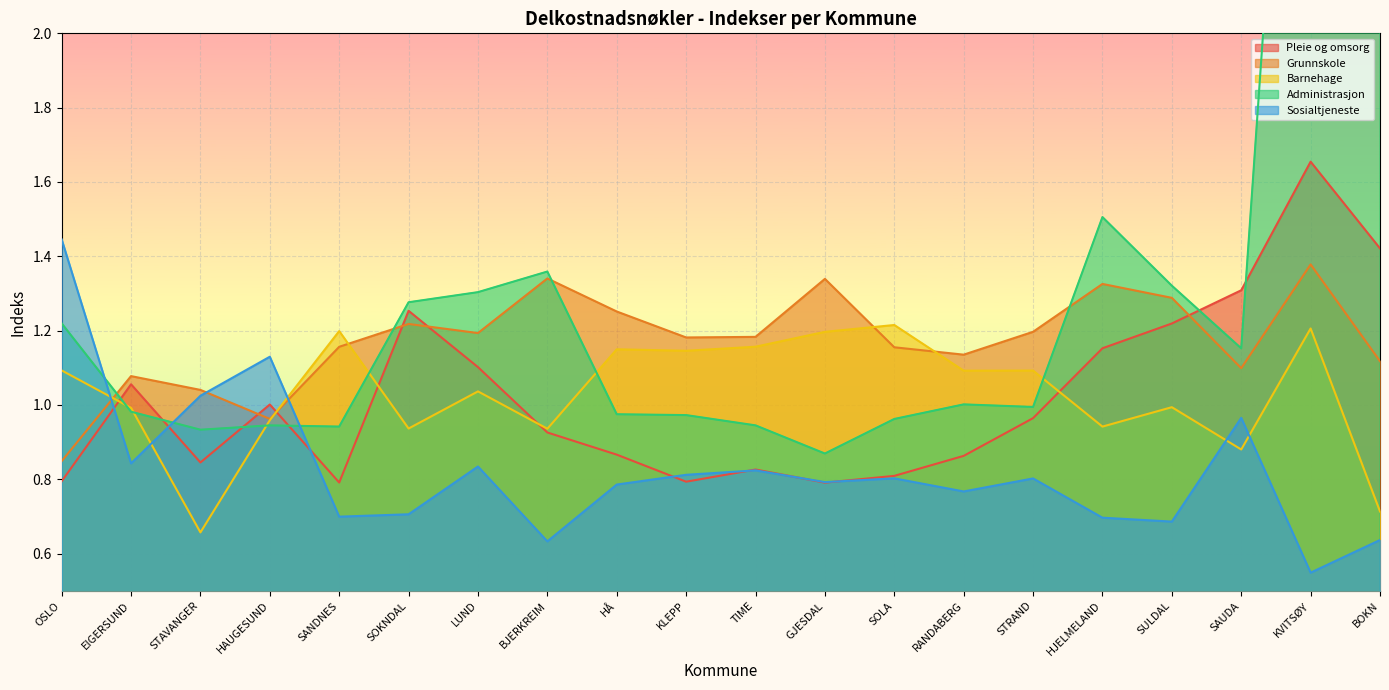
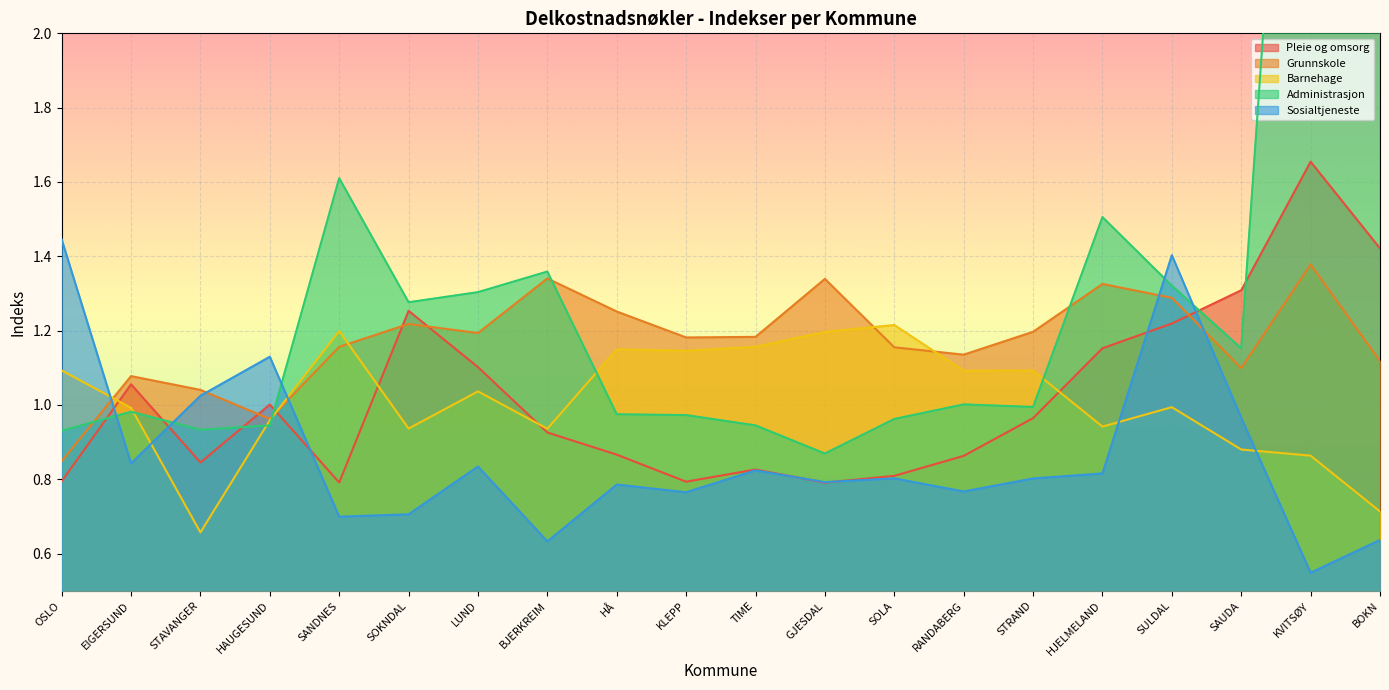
  {
    "Barnehage": {
      "OSLO": 1.09,
      "EIGERSUND": 0.99,
      "STAVANGER": 0.66,
      "SANDNES": 1.20,
      "SOKNDAL": 0.94,
      "LUND": 1.04,
      "BJERKREIM": 0.94,
      "HÅ": 1.15,
      "KLEPP": 1.15,
      "TIME": 1.16,
      "GJESDAL": 1.20,
      "SOLA": 1.22,
      "RANDABERG": 1.09,
      "STRAND": 1.09,
      "HJELMELAND": 0.94,
      "SULDAL": 0.99,
      "SAUDA": 0.88,
-     "KVITSØY": 1.21,
+     "KVITSØY": 0.86,
      "BOKN": 0.71
    },
    "Administrasjon": {
-     "OSLO": 1.22,
+     "OSLO": 0.93,
      "EIGERSUND": 0.98,
      "STAVANGER": 0.93,
      "HAUGESUND": 0.95,
-     "SANDNES": 0.94,
+     "SANDNES": 1.61,
      "SOKNDAL": 1.28,
      "LUND": 1.30,
      "BJERKREIM": 1.36,
      "HÅ": 0.98,
      "KLEPP": 0.97,
      "TIME": 0.95,
      "GJESDAL": 0.87,
      "SOLA": 0.96,
      "RANDABERG": 1.00,
      "STRAND": 0.99,
      "HJELMELAND": 1.51,
      "SULDAL": 1.32,
      "SAUDA": 1.15
    },
    "Sosialtjeneste": {
      "OSLO": 1.45,
      "EIGERSUND": 0.84,
      "STAVANGER": 1.02,
      "HAUGESUND": 1.13,
      "SANDNES": 0.70,
      "SOKNDAL": 0.71,
      "LUND": 0.83,
      "BJERKREIM": 0.63,
      "HÅ": 0.79,
-     "KLEPP": 0.81,
+     "KLEPP": 0.77,
      "RANDABERG": 0.77,
      "STRAND": 0.80,
-     "HJELMELAND": 0.70,
-     "SULDAL": 0.69,
+     "HJELMELAND": 0.82,
+     "SULDAL": 1.40,
      "SAUDA": 0.97,
      "KVITSØY": 0.55,
      "BOKN": 0.64
    }
  }
